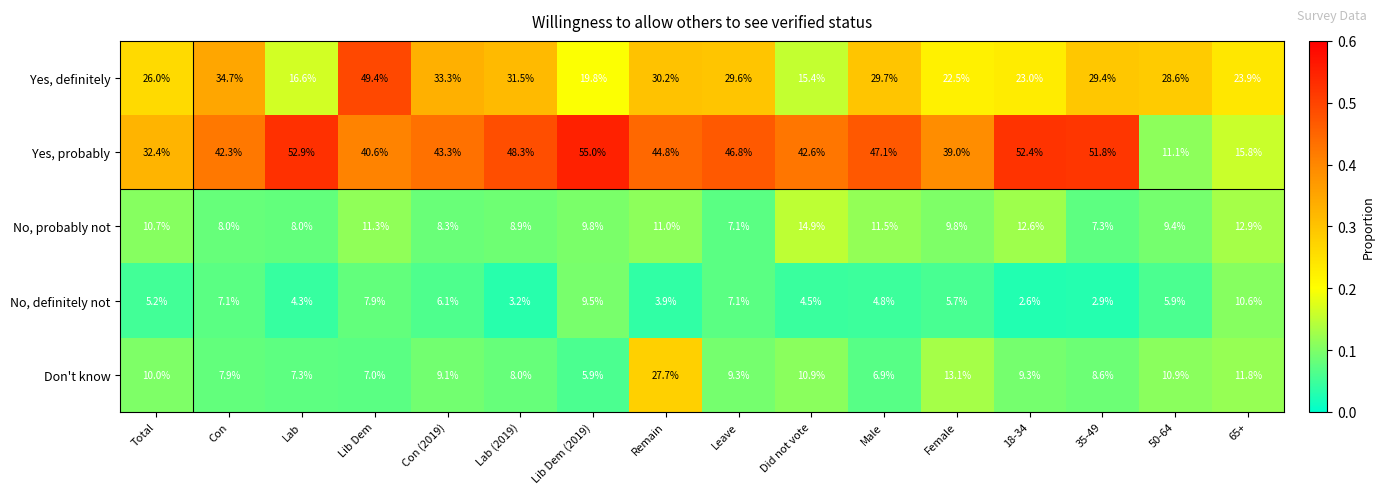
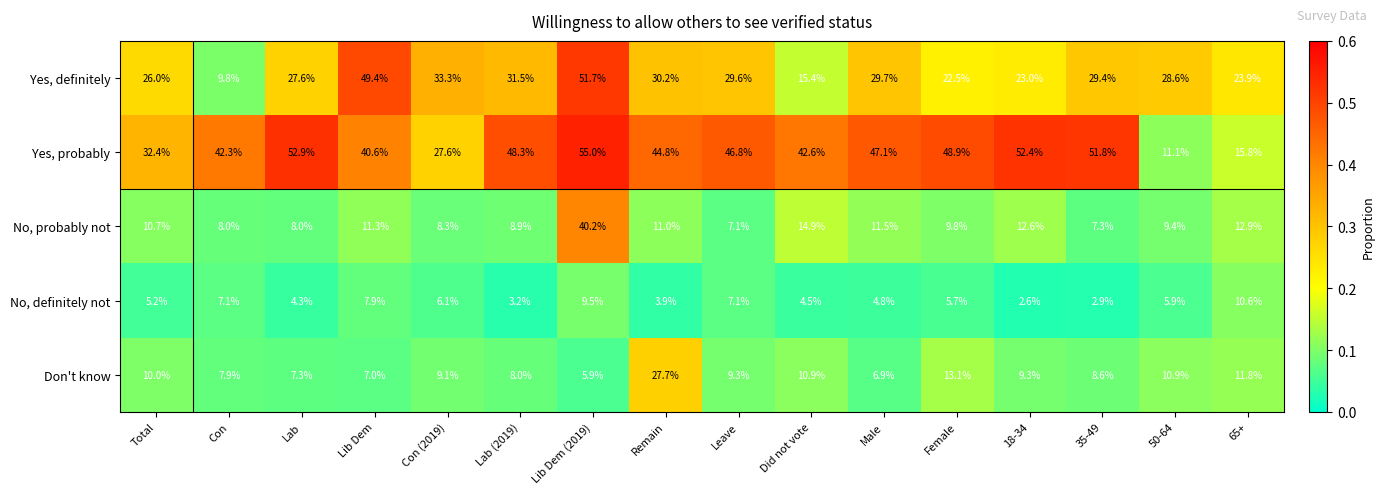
  {
    "Yes, definitely": {
      "Total": "26.0%",
-     "Con": "34.7%",
-     "Lab": "16.6%",
+     "Con": "9.8%",
+     "Lab": "27.6%",
      "Lib Dem": "49.4%",
      "Con (2019)": "33.3%",
      "Lab (2019)": "31.5%",
-     "Lib Dem (2019)": "19.8%",
+     "Lib Dem (2019)": "51.7%",
      "Remain": "30.2%",
      "Leave": "29.6%",
      "Did not vote": "15.4%",
      "Male": "29.7%",
      "Female": "22.5%",
      "18-34": "23.0%",
      "35-49": "29.4%",
      "50-64": "28.6%",
      "65+": "23.9%"
    },
    "Yes, probably": {
      "Total": "32.4%",
      "Con": "42.3%",
      "Lab": "52.9%",
      "Lib Dem": "40.6%",
-     "Con (2019)": "43.3%",
+     "Con (2019)": "27.6%",
      "Lab (2019)": "48.3%",
      "Lib Dem (2019)": "55.0%",
      "Remain": "44.8%",
      "Leave": "46.8%",
      "Did not vote": "42.6%",
      "Male": "47.1%",
-     "Female": "39.0%",
+     "Female": "48.9%",
      "18-34": "52.4%",
      "35-49": "51.8%",
      "50-64": "11.1%",
      "65+": "15.8%"
    },
    "No, probably not": {
      "Total": "10.7%",
      "Con": "8.0%",
      "Lab": "8.0%",
      "Lib Dem": "11.3%",
      "Con (2019)": "8.3%",
      "Lab (2019)": "8.9%",
-     "Lib Dem (2019)": "9.8%",
+     "Lib Dem (2019)": "40.2%",
      "Remain": "11.0%",
      "Leave": "7.1%",
      "Did not vote": "14.9%",
      "Male": "11.5%",
      "Female": "9.8%",
      "18-34": "12.6%",
      "35-49": "7.3%",
      "50-64": "9.4%",
      "65+": "12.9%"
    },
    "No, definitely not": {
      "Total": "5.2%",
      "Con": "7.1%",
      "Lab": "4.3%",
      "Lib Dem": "7.9%",
      "Con (2019)": "6.1%",
      "Lab (2019)": "3.2%",
      "Lib Dem (2019)": "9.5%",
      "Remain": "3.9%",
      "Leave": "7.1%",
      "Did not vote": "4.5%",
      "Male": "4.8%",
      "Female": "5.7%",
      "18-34": "2.6%",
      "35-49": "2.9%",
      "50-64": "5.9%",
      "65+": "10.6%"
    },
    "Don't know": {
      "Total": "10.0%",
      "Con": "7.9%",
      "Lab": "7.3%",
      "Lib Dem": "7.0%",
      "Con (2019)": "9.1%",
      "Lab (2019)": "8.0%",
      "Lib Dem (2019)": "5.9%",
      "Remain": "27.7%",
      "Leave": "9.3%",
      "Did not vote": "10.9%",
      "Male": "6.9%",
      "Female": "13.1%",
      "18-34": "9.3%",
      "35-49": "8.6%",
      "50-64": "10.9%",
      "65+": "11.8%"
    }
  }
